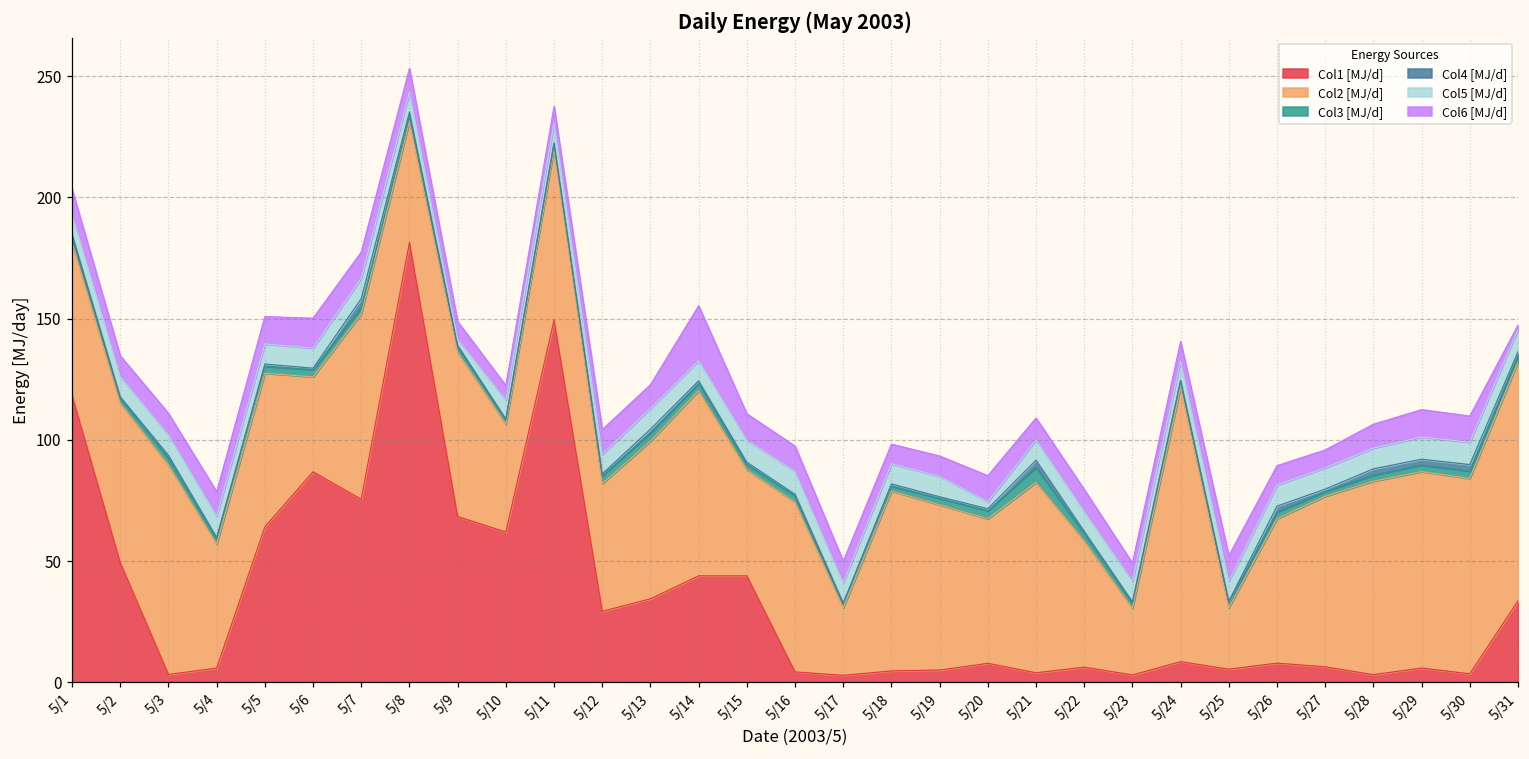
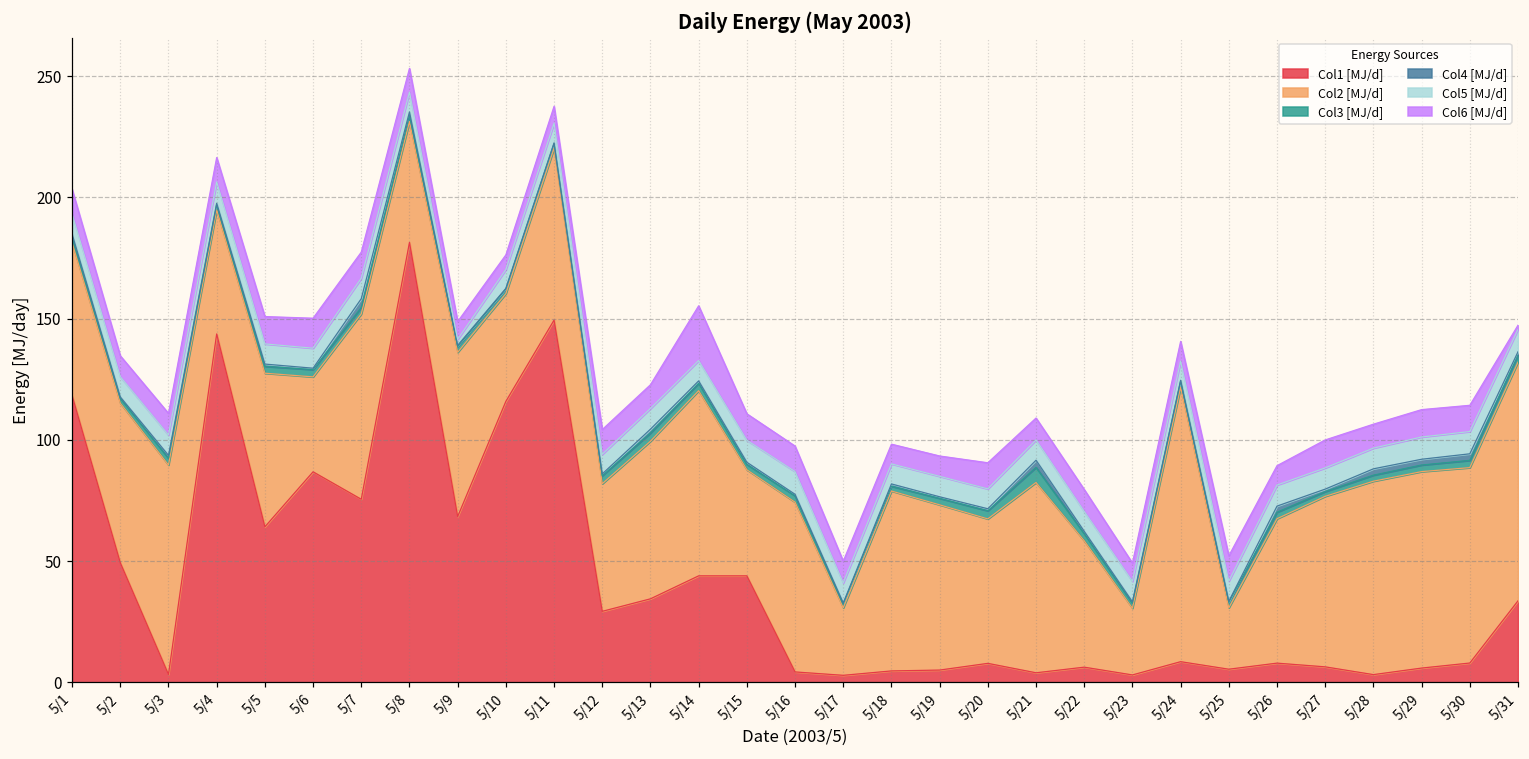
  {
    "Col1 [MJ/d]": {
      "5/1": 118,
      "5/2": 49,
      "5/3": 3,
-     "5/4": 6,
+     "5/4": 144,
      "5/5": 64,
      "5/6": 87,
      "5/7": 75,
      "5/8": 181,
      "5/9": 68,
-     "5/10": 62,
+     "5/10": 116,
      "5/11": 149,
      "5/12": 29,
      "5/13": 34,
      "5/14": 44,
      "5/15": 44,
      "5/16": 4,
      "5/17": 3,
      "5/18": 5,
      "5/19": 5,
      "5/20": 8,
      "5/21": 4,
      "5/22": 6,
      "5/23": 3,
      "5/24": 8,
      "5/25": 5,
      "5/26": 8,
      "5/27": 6,
      "5/28": 3,
      "5/29": 6,
-     "5/30": 3,
+     "5/30": 8,
      "5/31": 34
    },
    "Col2 [MJ/d]": {
      "5/1": 63,
      "5/2": 66,
      "5/3": 86,
      "5/4": 51,
      "5/5": 63,
      "5/6": 39,
      "5/7": 76,
      "5/8": 50,
      "5/9": 68,
      "5/10": 44,
      "5/11": 71,
      "5/12": 53,
      "5/13": 65,
      "5/14": 76,
      "5/15": 44,
      "5/16": 70,
      "5/17": 28,
      "5/18": 74,
      "5/19": 68,
      "5/20": 60,
      "5/21": 78,
      "5/22": 52,
      "5/23": 28,
      "5/24": 113,
      "5/25": 25,
      "5/26": 60,
      "5/27": 70,
      "5/28": 80,
      "5/29": 81,
      "5/30": 81,
      "5/31": 98
    },
    "Col5 [MJ/d]": {
      "5/1": 8,
      "5/2": 8,
      "5/3": 8,
      "5/4": 9,
      "5/5": 8,
      "5/6": 8,
      "5/7": 8,
      "5/8": 8,
      "5/9": 3,
      "5/10": 8,
      "5/11": 8,
      "5/12": 8,
      "5/13": 9,
      "5/14": 8,
      "5/15": 9,
      "5/16": 9,
      "5/17": 8,
      "5/18": 8,
      "5/19": 8,
-     "5/20": 3,
+     "5/20": 8,
      "5/21": 8,
      "5/22": 8,
      "5/23": 8,
      "5/24": 8,
      "5/25": 8,
      "5/26": 9,
      "5/27": 9,
      "5/28": 9,
      "5/29": 9,
      "5/30": 9,
      "5/31": 9
    },
    "Col6 [MJ/d]": {
      "5/1": 10,
      "5/2": 9,
      "5/3": 9,
      "5/4": 10,
      "5/5": 11,
      "5/6": 12,
      "5/7": 11,
      "5/8": 10,
      "5/9": 7,
      "5/10": 6,
      "5/11": 7,
      "5/12": 10,
      "5/13": 10,
      "5/14": 23,
      "5/15": 11,
      "5/16": 11,
      "5/17": 9,
      "5/18": 8,
      "5/19": 8,
      "5/20": 11,
      "5/21": 9,
      "5/22": 9,
      "5/23": 8,
      "5/24": 8,
      "5/25": 10,
      "5/26": 8,
-     "5/27": 7,
+     "5/27": 12,
      "5/28": 10,
      "5/29": 11,
      "5/30": 11,
      "5/31": 2
    }
  }
